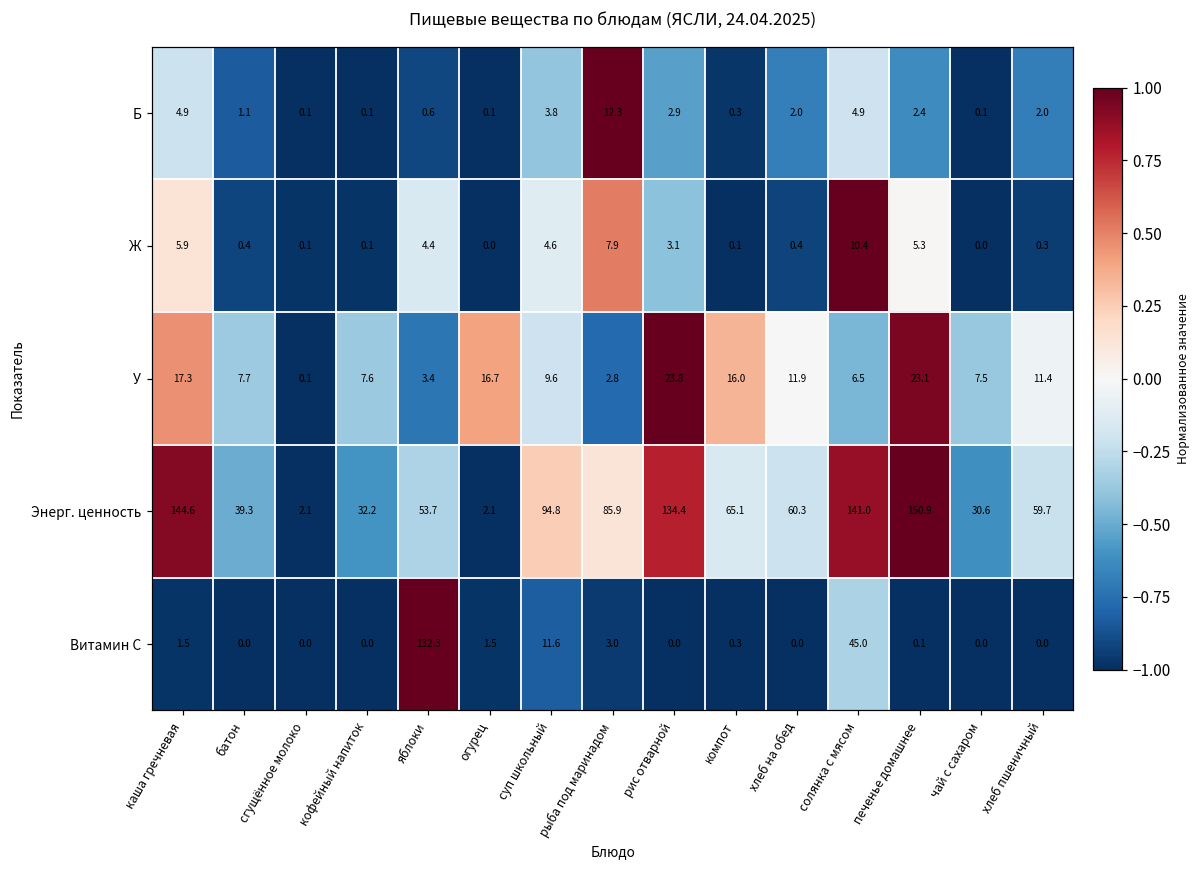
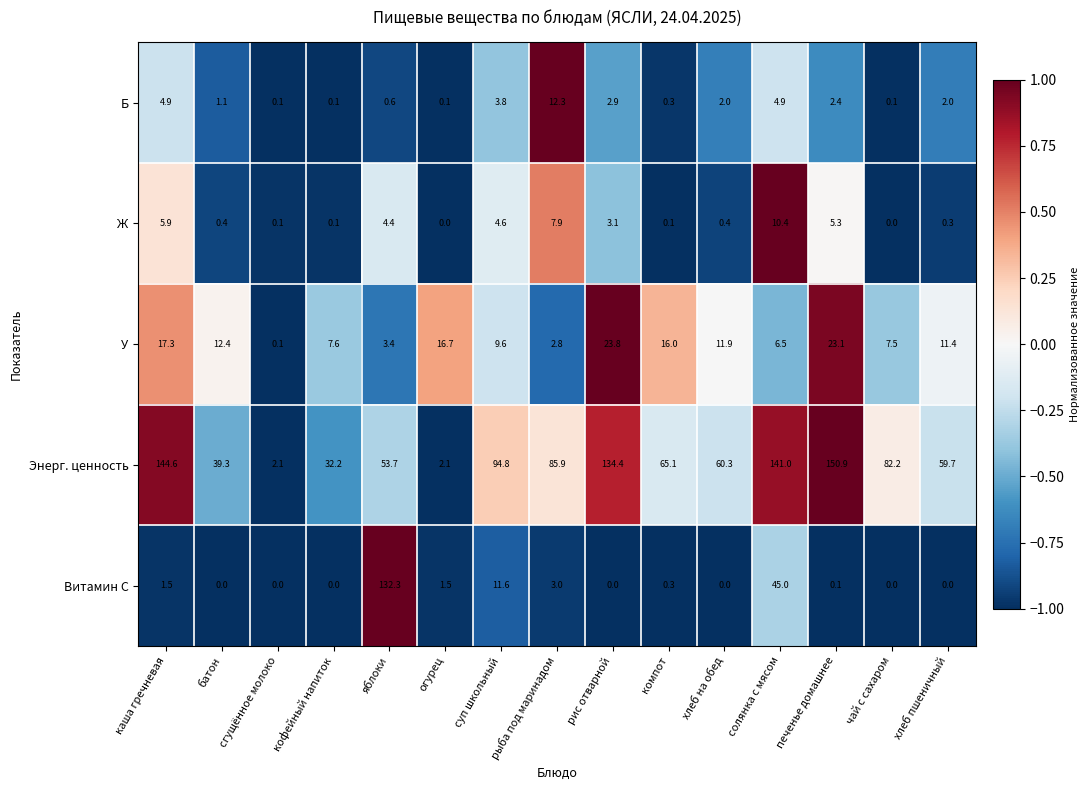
  {
    "Б": {
      "каша гречневая": 4.9,
      "батон": 1.1,
      "сгущённое молоко": 0.1,
      "кофейный напиток": 0.1,
      "яблоки": 0.6,
      "огурец": 0.1,
      "суп школьный": 3.8,
      "рыба под маринадом": 12.3,
      "рис отварной": 2.9,
      "компот": 0.3,
      "хлеб на обед": 2.0,
      "солянка с мясом": 4.9,
      "печенье домашнее": 2.4,
      "чай с сахаром": 0.1,
      "хлеб пшеничный": 2.0
    },
    "Ж": {
      "каша гречневая": 5.9,
      "батон": 0.4,
      "сгущённое молоко": 0.1,
      "кофейный напиток": 0.1,
      "яблоки": 4.4,
      "огурец": 0.0,
      "суп школьный": 4.6,
      "рыба под маринадом": 7.9,
      "рис отварной": 3.1,
      "компот": 0.1,
      "хлеб на обед": 0.4,
      "солянка с мясом": 10.4,
      "печенье домашнее": 5.3,
      "чай с сахаром": 0.0,
      "хлеб пшеничный": 0.3
    },
    "У": {
      "каша гречневая": 17.3,
-     "батон": 7.7,
+     "батон": 12.4,
      "сгущённое молоко": 0.1,
      "кофейный напиток": 7.6,
      "яблоки": 3.4,
      "огурец": 16.7,
      "суп школьный": 9.6,
      "рыба под маринадом": 2.8,
      "рис отварной": 23.8,
      "компот": 16.0,
      "хлеб на обед": 11.9,
      "солянка с мясом": 6.5,
      "печенье домашнее": 23.1,
      "чай с сахаром": 7.5,
      "хлеб пшеничный": 11.4
    },
    "Энерг. ценность": {
      "каша гречневая": 144.6,
      "батон": 39.3,
      "сгущённое молоко": 2.1,
      "кофейный напиток": 32.2,
      "яблоки": 53.7,
      "огурец": 2.1,
      "суп школьный": 94.8,
      "рыба под маринадом": 85.9,
      "рис отварной": 134.4,
      "компот": 65.1,
      "хлеб на обед": 60.3,
      "солянка с мясом": 141.0,
      "печенье домашнее": 150.9,
-     "чай с сахаром": 30.6,
+     "чай с сахаром": 82.2,
      "хлеб пшеничный": 59.7
    },
    "Витамин С": {
      "каша гречневая": 1.5,
      "батон": 0.0,
      "сгущённое молоко": 0.0,
      "кофейный напиток": 0.0,
      "яблоки": 132.3,
      "огурец": 1.5,
      "суп школьный": 11.6,
      "рыба под маринадом": 3.0,
      "рис отварной": 0.0,
      "компот": 0.3,
      "хлеб на обед": 0.0,
      "солянка с мясом": 45.0,
      "печенье домашнее": 0.1,
      "чай с сахаром": 0.0,
      "хлеб пшеничный": 0.0
    }
  }
